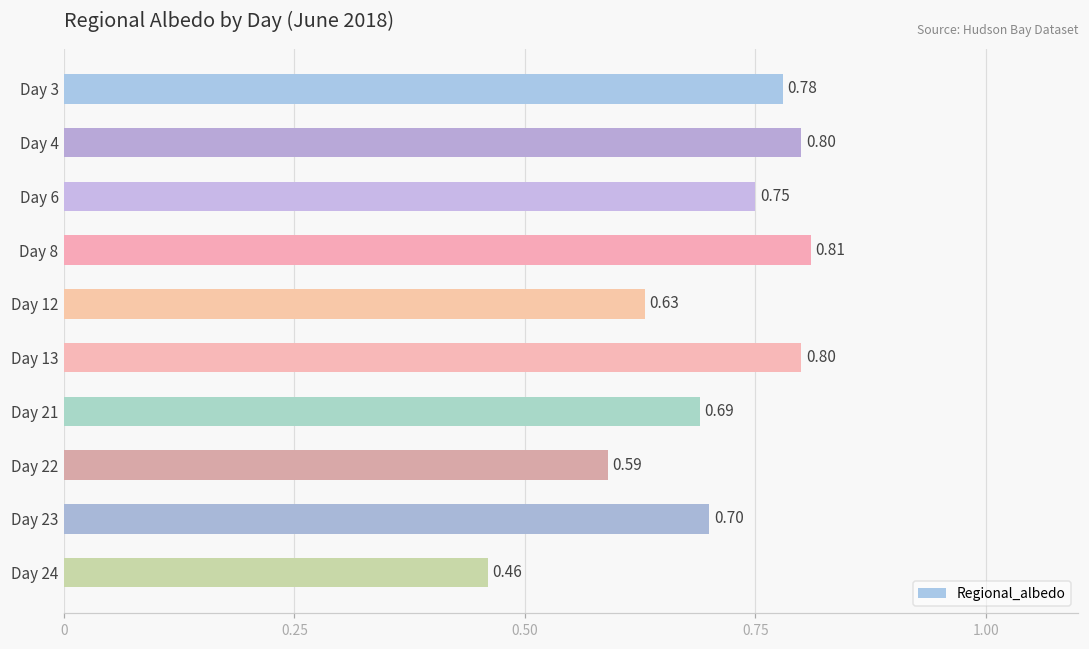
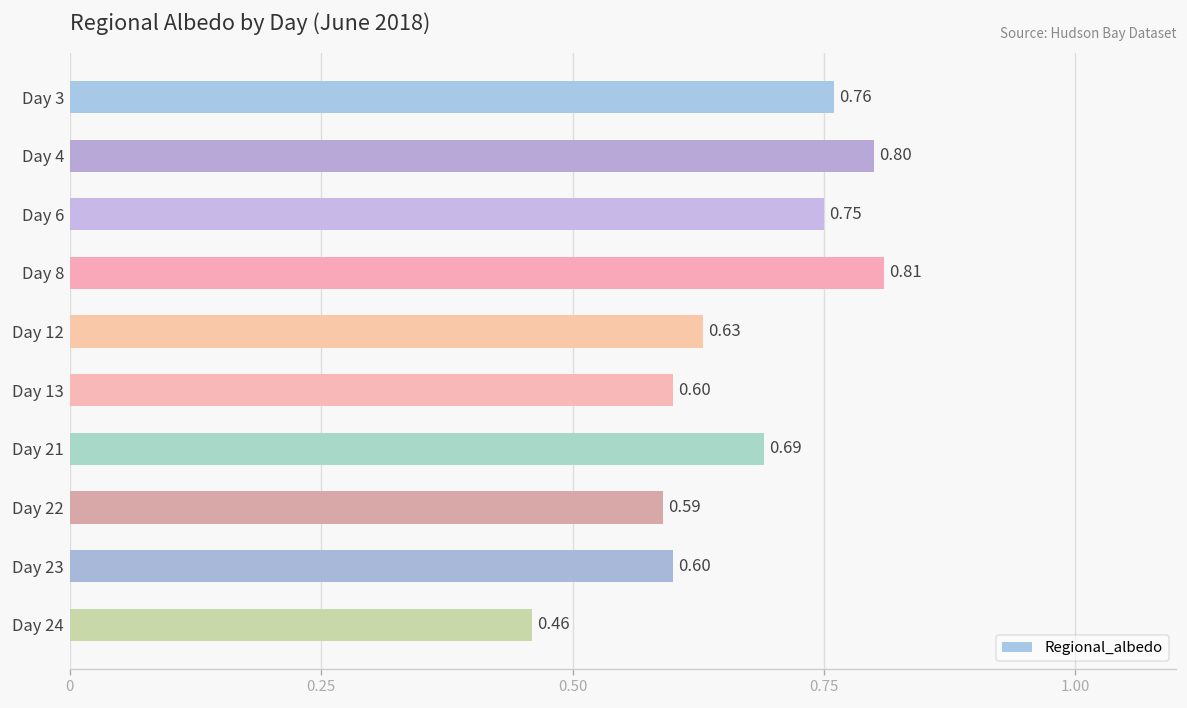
  {
-   "Day 3": 0.78,
+   "Day 3": 0.76,
    "Day 4": 0.80,
    "Day 6": 0.75,
    "Day 8": 0.81,
    "Day 12": 0.63,
-   "Day 13": 0.80,
+   "Day 13": 0.60,
    "Day 21": 0.69,
    "Day 22": 0.59,
-   "Day 23": 0.70,
+   "Day 23": 0.60,
    "Day 24": 0.46
  }
